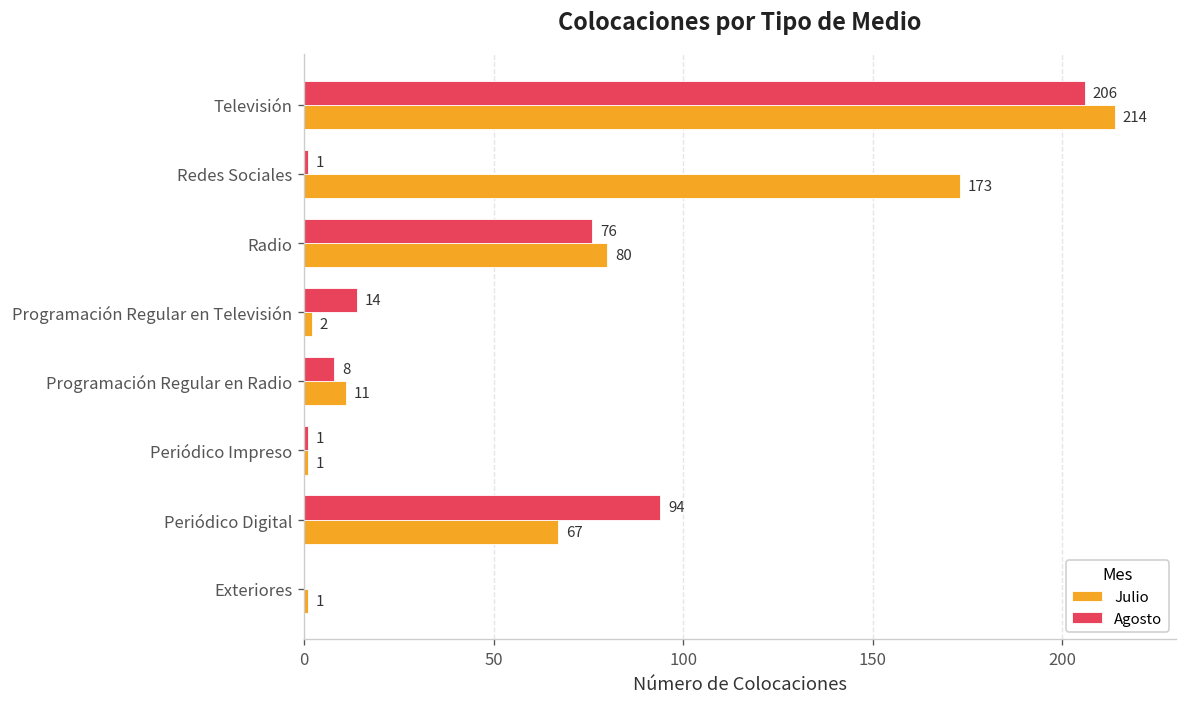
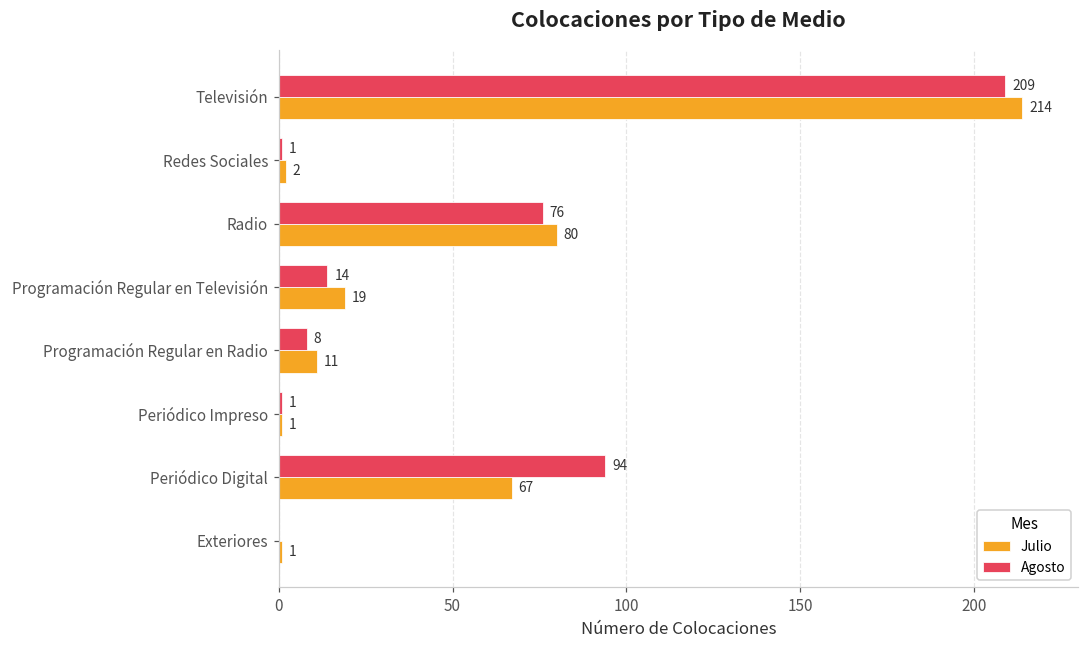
  {
    "Julio": {
      "Televisión": 214,
-     "Redes Sociales": 173,
+     "Redes Sociales": 2,
      "Radio": 80,
-     "Programación Regular en Televisión": 2,
+     "Programación Regular en Televisión": 19,
      "Programación Regular en Radio": 11,
      "Periódico Impreso": 1,
      "Periódico Digital": 67,
      "Exteriores": 1
    },
    "Agosto": {
-     "Televisión": 206,
+     "Televisión": 209,
      "Redes Sociales": 1,
      "Radio": 76,
      "Programación Regular en Televisión": 14,
      "Programación Regular en Radio": 8,
      "Periódico Impreso": 1,
      "Periódico Digital": 94
    }
  }
